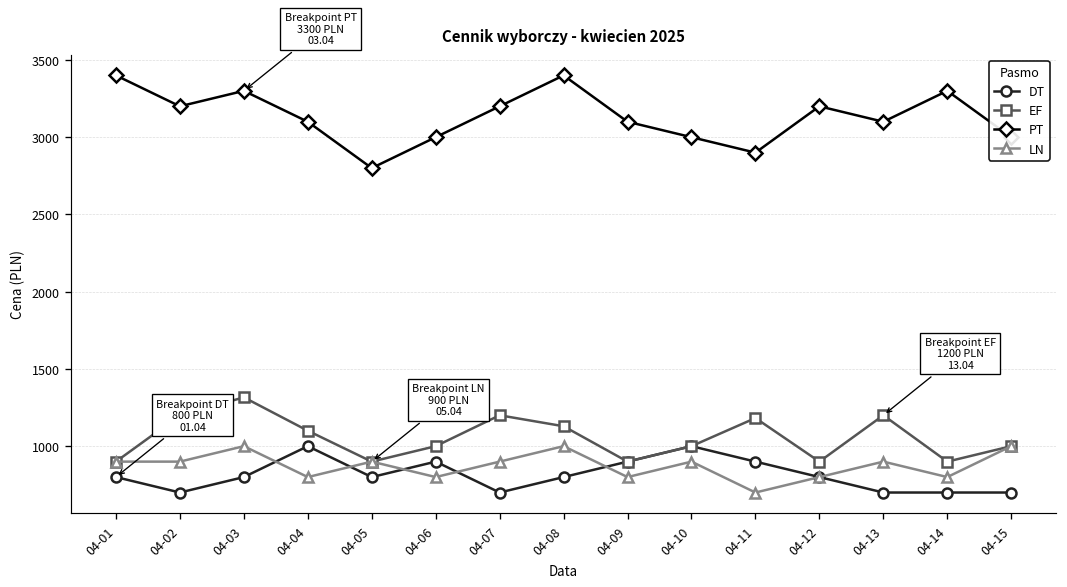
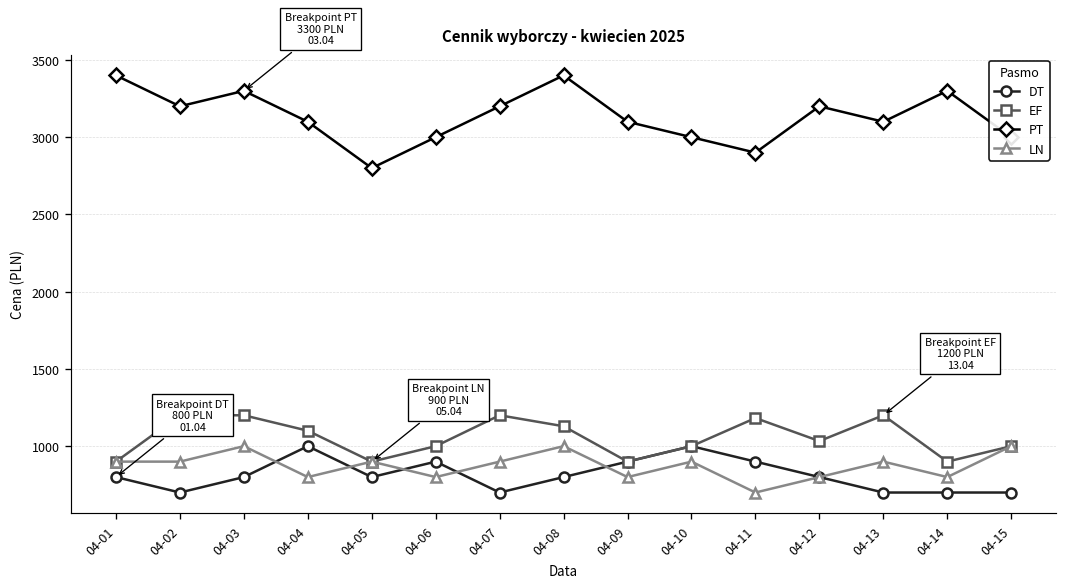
  {
    "EF": {
-     "04-03": 1320,
+     "04-03": 1200,
      "04-04": 1100,
      "04-07": 1200,
      "04-08": 1130,
      "04-11": 1180,
-     "04-12": 900,
+     "04-12": 1030,
      "04-14": 900
    },
    "LN": {
      "04-03": 1000,
      "04-04": 800,
      "04-06": 800,
      "04-07": 900,
      "04-08": 1000,
      "04-09": 800,
      "04-10": 900,
      "04-11": 700,
      "04-13": 900,
      "04-14": 800
    }
  }
